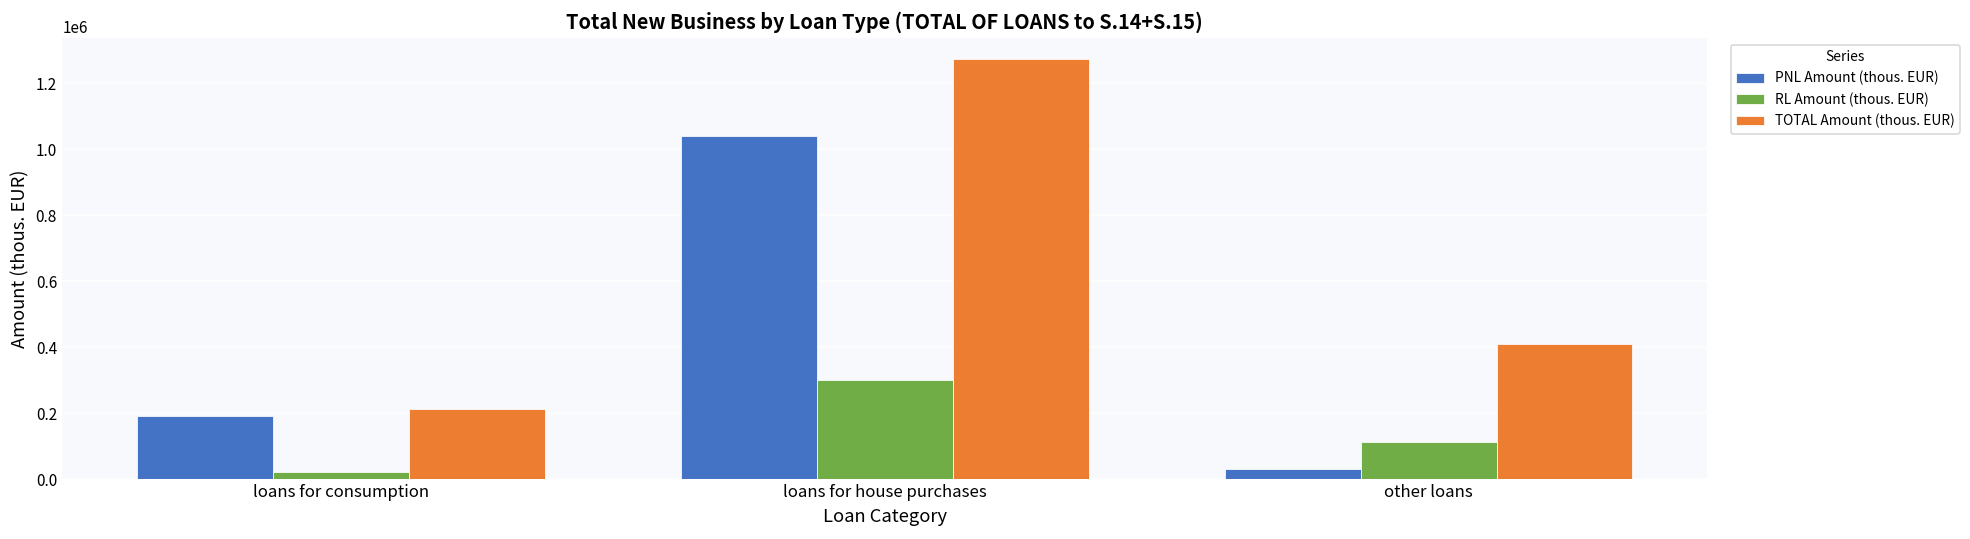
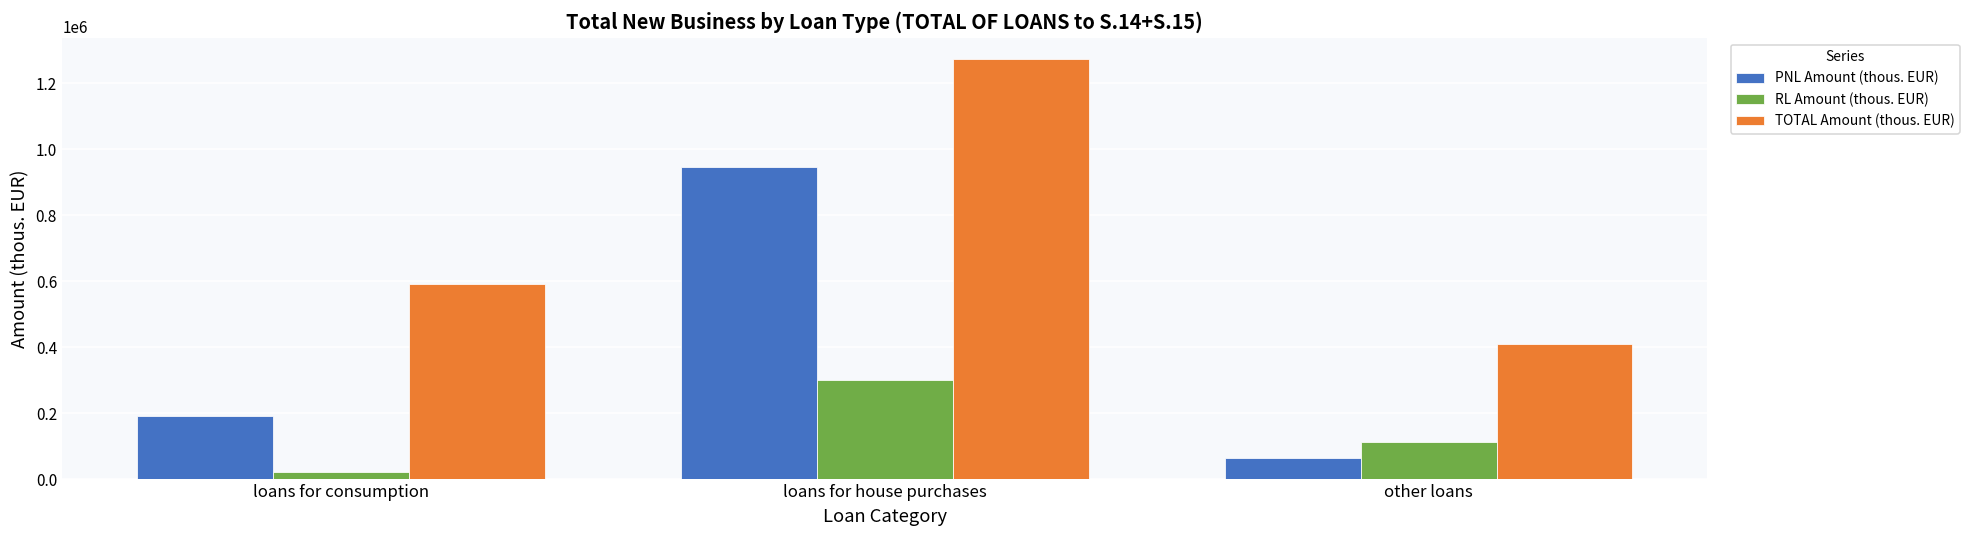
  {
    "PNL Amount (thous. EUR)": {
      "loans for consumption": 190000,
-     "loans for house purchases": 1040000,
-     "other loans": 30000
+     "loans for house purchases": 950000,
+     "other loans": 60000
    },
    "RL Amount (thous. EUR)": {
      "loans for consumption": 20000,
      "loans for house purchases": 300000,
      "other loans": 110000
    },
    "TOTAL Amount (thous. EUR)": {
-     "loans for consumption": 210000,
+     "loans for consumption": 590000,
      "loans for house purchases": 1270000,
      "other loans": 410000
    }
  }
